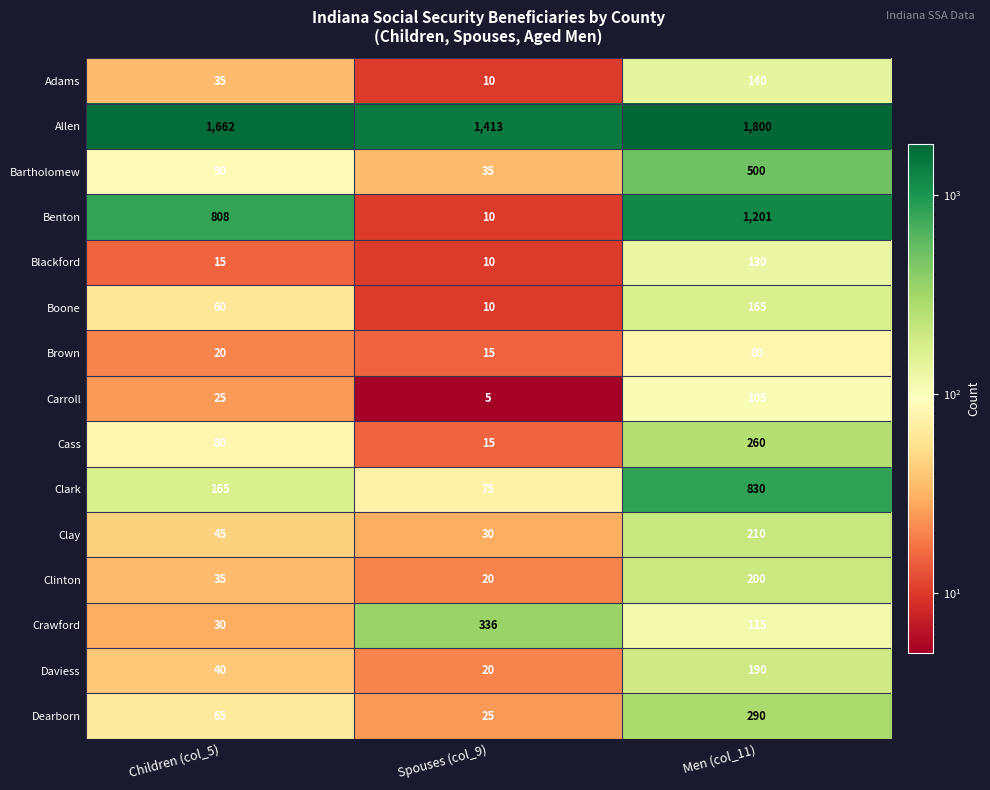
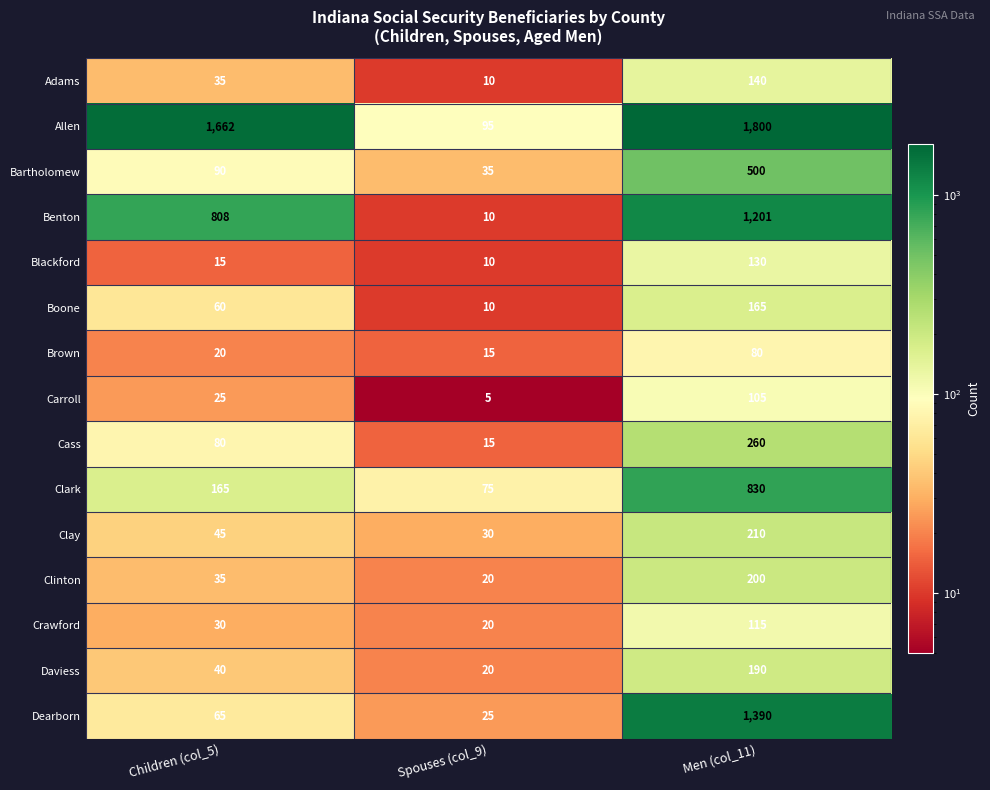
  {
    "Adams": {
      "Children (col_5)": "35",
      "Spouses (col_9)": "10",
      "Men (col_11)": "140"
    },
    "Allen": {
      "Children (col_5)": "1,662",
-     "Spouses (col_9)": "1,413",
+     "Spouses (col_9)": "95",
      "Men (col_11)": "1,800"
    },
    "Bartholomew": {
      "Children (col_5)": "90",
      "Spouses (col_9)": "35",
      "Men (col_11)": "500"
    },
    "Benton": {
      "Children (col_5)": "808",
      "Spouses (col_9)": "10",
      "Men (col_11)": "1,201"
    },
    "Blackford": {
      "Children (col_5)": "15",
      "Spouses (col_9)": "10",
      "Men (col_11)": "130"
    },
    "Boone": {
      "Children (col_5)": "60",
      "Spouses (col_9)": "10",
      "Men (col_11)": "165"
    },
    "Brown": {
      "Children (col_5)": "20",
      "Spouses (col_9)": "15",
      "Men (col_11)": "80"
    },
    "Carroll": {
      "Children (col_5)": "25",
      "Spouses (col_9)": "5",
      "Men (col_11)": "105"
    },
    "Cass": {
      "Children (col_5)": "80",
      "Spouses (col_9)": "15",
      "Men (col_11)": "260"
    },
    "Clark": {
      "Children (col_5)": "165",
      "Spouses (col_9)": "75",
      "Men (col_11)": "830"
    },
    "Clay": {
      "Children (col_5)": "45",
      "Spouses (col_9)": "30",
      "Men (col_11)": "210"
    },
    "Clinton": {
      "Children (col_5)": "35",
      "Spouses (col_9)": "20",
      "Men (col_11)": "200"
    },
    "Crawford": {
      "Children (col_5)": "30",
-     "Spouses (col_9)": "336",
+     "Spouses (col_9)": "20",
      "Men (col_11)": "115"
    },
    "Daviess": {
      "Children (col_5)": "40",
      "Spouses (col_9)": "20",
      "Men (col_11)": "190"
    },
    "Dearborn": {
      "Children (col_5)": "65",
      "Spouses (col_9)": "25",
-     "Men (col_11)": "290"
+     "Men (col_11)": "1,390"
    }
  }
